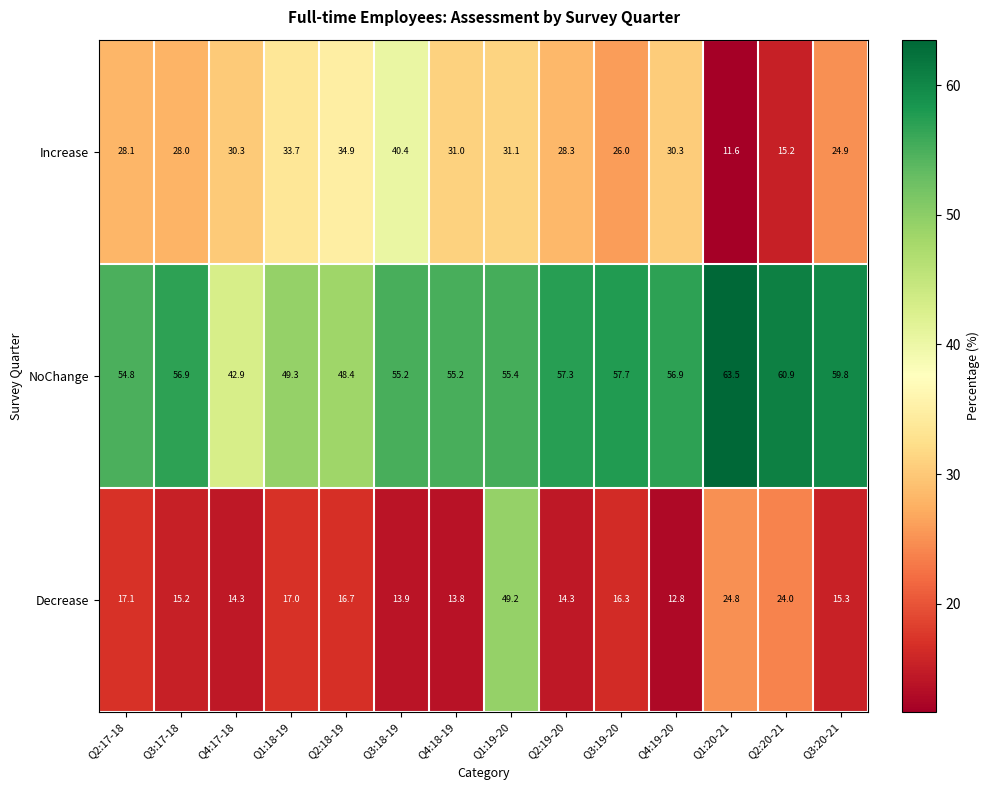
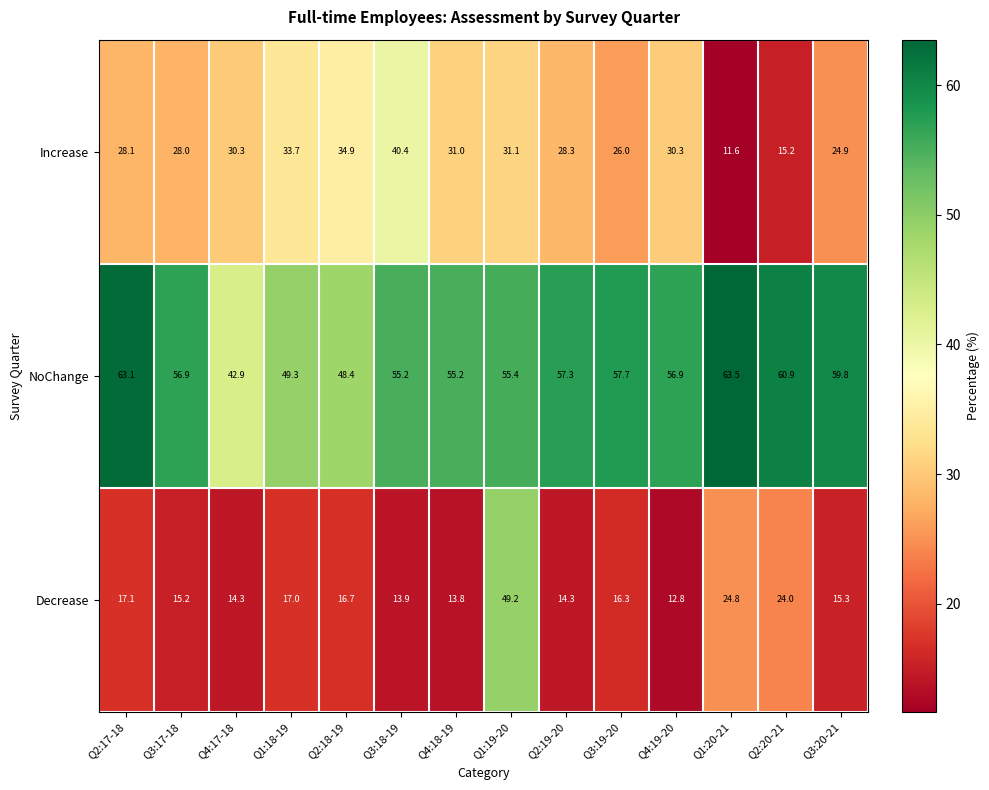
  {
    "Increase": {
      "Q2:17-18": 28.1,
      "Q3:17-18": 28.0,
      "Q4:17-18": 30.3,
      "Q1:18-19": 33.7,
      "Q2:18-19": 34.9,
      "Q3:18-19": 40.4,
      "Q4:18-19": 31.0,
      "Q1:19-20": 31.1,
      "Q2:19-20": 28.3,
      "Q3:19-20": 26.0,
      "Q4:19-20": 30.3,
      "Q1:20-21": 11.6,
      "Q2:20-21": 15.2,
      "Q3:20-21": 24.9
    },
    "NoChange": {
-     "Q2:17-18": 54.8,
+     "Q2:17-18": 63.1,
      "Q3:17-18": 56.9,
      "Q4:17-18": 42.9,
      "Q1:18-19": 49.3,
      "Q2:18-19": 48.4,
      "Q3:18-19": 55.2,
      "Q4:18-19": 55.2,
      "Q1:19-20": 55.4,
      "Q2:19-20": 57.3,
      "Q3:19-20": 57.7,
      "Q4:19-20": 56.9,
      "Q1:20-21": 63.5,
      "Q2:20-21": 60.9,
      "Q3:20-21": 59.8
    },
    "Decrease": {
      "Q2:17-18": 17.1,
      "Q3:17-18": 15.2,
      "Q4:17-18": 14.3,
      "Q1:18-19": 17.0,
      "Q2:18-19": 16.7,
      "Q3:18-19": 13.9,
      "Q4:18-19": 13.8,
      "Q1:19-20": 49.2,
      "Q2:19-20": 14.3,
      "Q3:19-20": 16.3,
      "Q4:19-20": 12.8,
      "Q1:20-21": 24.8,
      "Q2:20-21": 24.0,
      "Q3:20-21": 15.3
    }
  }
